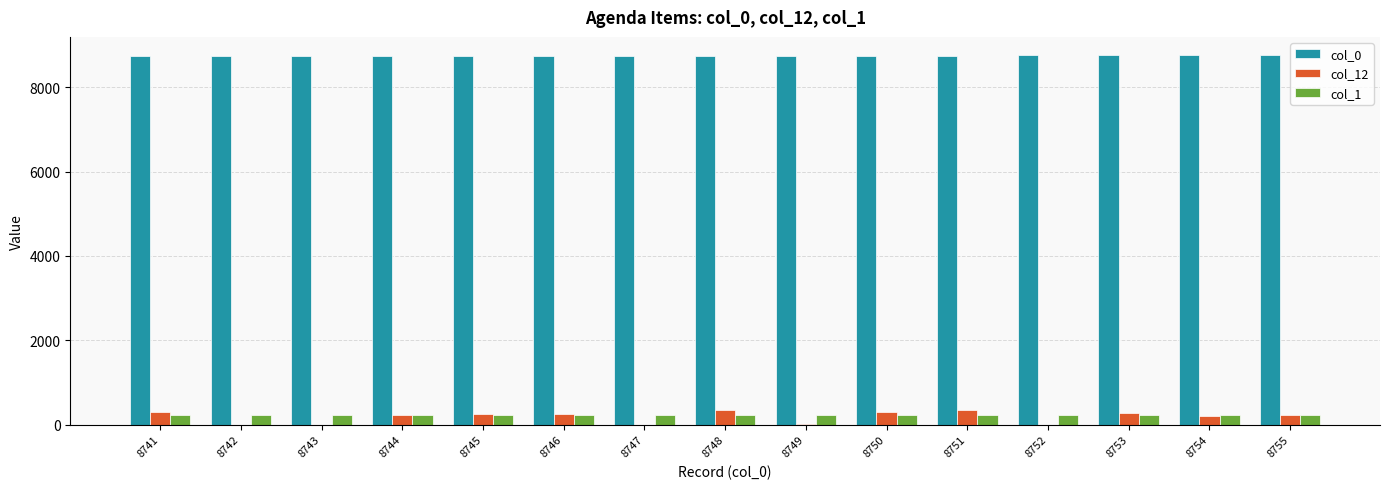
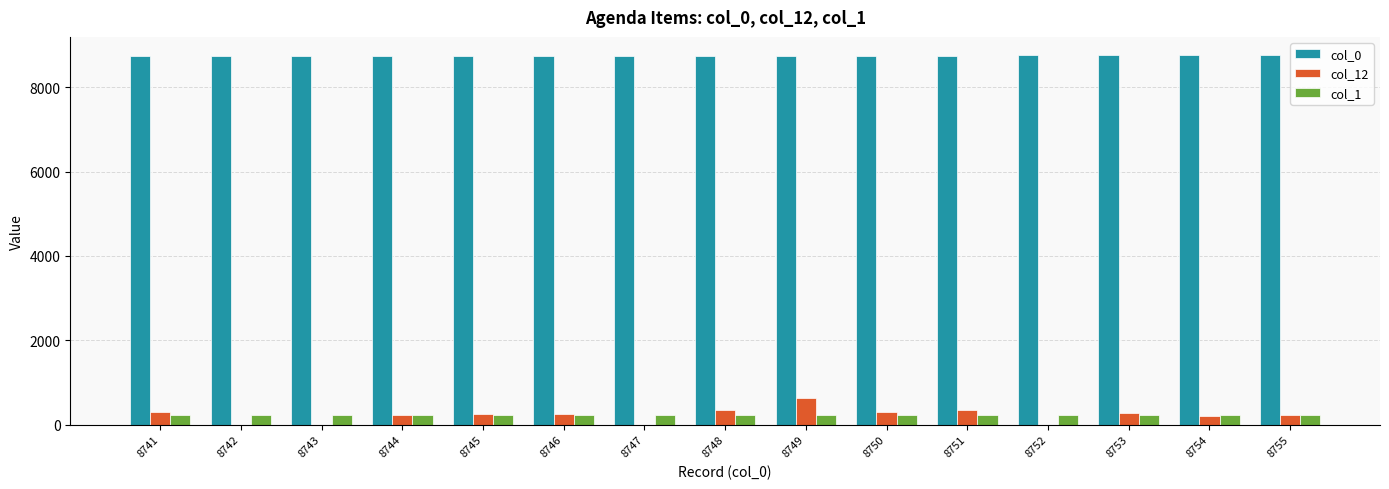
  {
    "col_0": {
      "8741": 8700,
      "8742": 8700,
      "8743": 8700,
      "8744": 8700,
      "8745": 8700,
      "8746": 8700,
      "8747": 8700,
      "8748": 8700,
      "8749": 8700,
      "8750": 8800,
      "8751": 8800,
      "8752": 8800,
      "8753": 8800,
      "8754": 8800,
      "8755": 8800
    },
    "col_12": {
      "8741": 300,
      "8742": 0,
      "8743": 0,
      "8744": 200,
      "8745": 300,
      "8746": 200,
      "8747": 0,
      "8748": 400,
-     "8749": 0,
+     "8749": 600,
      "8750": 300,
      "8751": 400,
      "8752": 0,
      "8753": 300,
      "8754": 200,
      "8755": 200
    },
    "col_1": {
      "8741": 200,
      "8742": 200,
      "8743": 200,
      "8744": 200,
      "8745": 200,
      "8746": 200,
      "8747": 200,
      "8748": 200,
      "8749": 200,
      "8750": 200,
      "8751": 200,
      "8752": 200,
      "8753": 200,
      "8754": 200,
      "8755": 200
    }
  }
